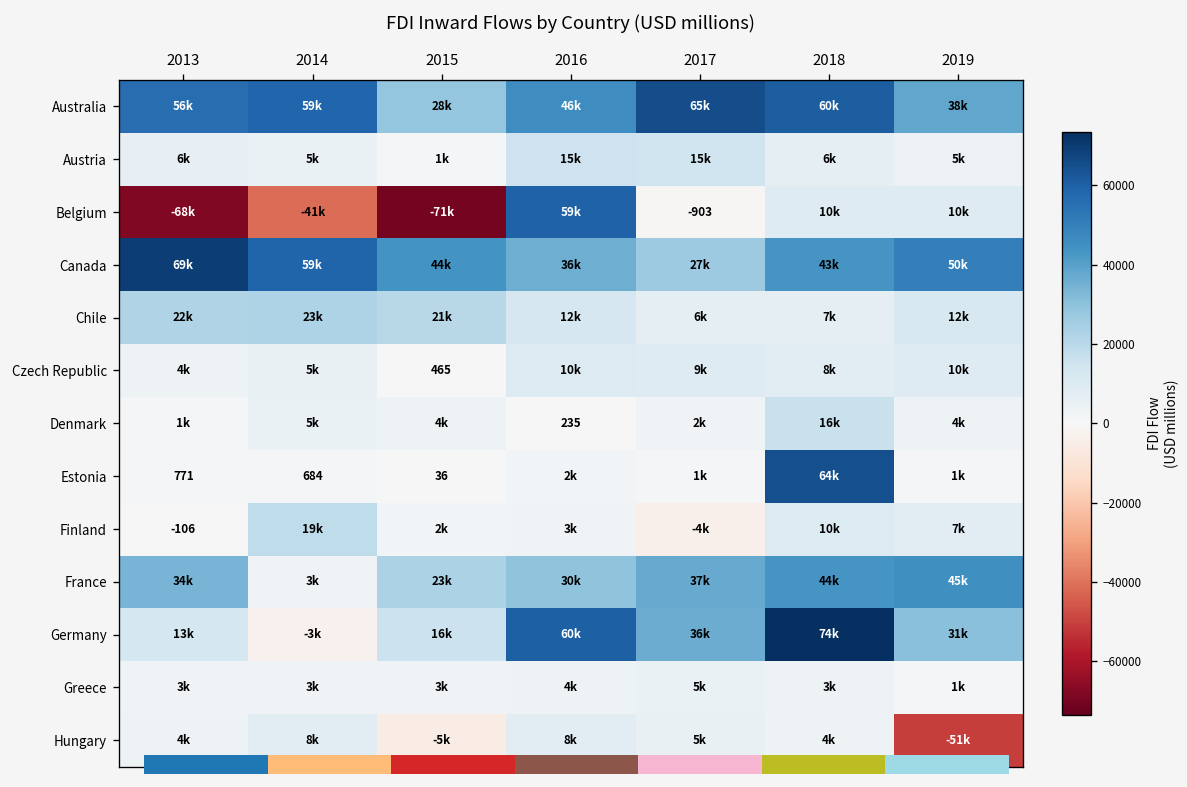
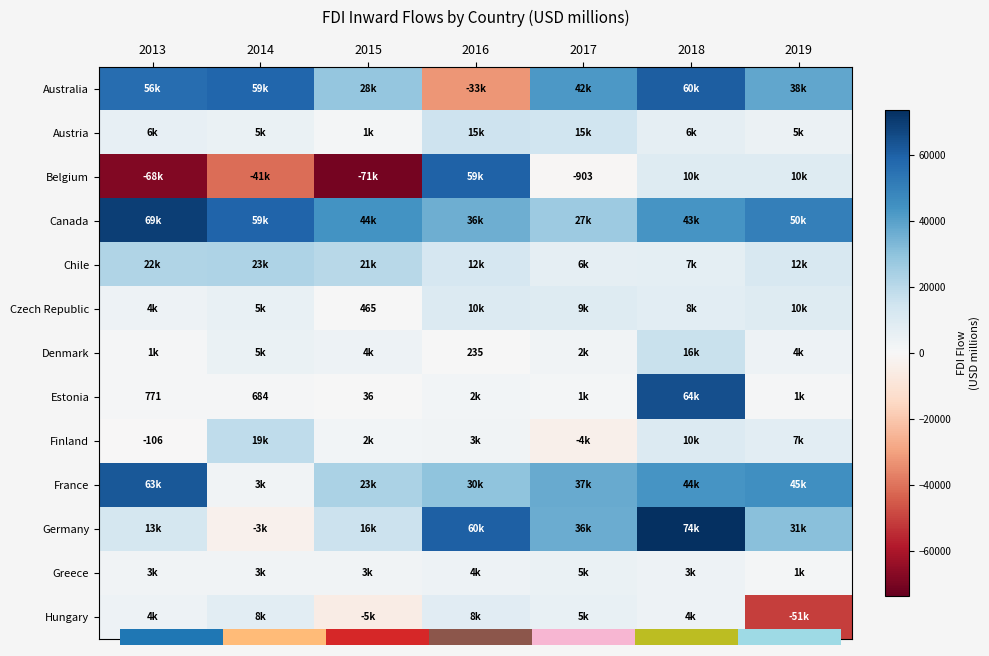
  {
    "FDI Inward Flows by Country (USD millions)": {
      "Australia": {
        "2013": "56k",
        "2014": "59k",
        "2015": "28k",
-       "2016": "46k",
-       "2017": "65k",
+       "2016": "-33k",
+       "2017": "42k",
        "2018": "60k",
        "2019": "38k"
      },
      "Austria": {
        "2013": "6k",
        "2014": "5k",
        "2015": "1k",
        "2016": "15k",
        "2017": "15k",
        "2018": "6k",
        "2019": "5k"
      },
      "Belgium": {
        "2013": "-68k",
        "2014": "-41k",
        "2015": "-71k",
        "2016": "59k",
        "2017": "-903",
        "2018": "10k",
        "2019": "10k"
      },
      "Canada": {
        "2013": "69k",
        "2014": "59k",
        "2015": "44k",
        "2016": "36k",
        "2017": "27k",
        "2018": "43k",
        "2019": "50k"
      },
      "Chile": {
        "2013": "22k",
        "2014": "23k",
        "2015": "21k",
        "2016": "12k",
        "2017": "6k",
        "2018": "7k",
        "2019": "12k"
      },
      "Czech Republic": {
        "2013": "4k",
        "2014": "5k",
        "2015": "465",
        "2016": "10k",
        "2017": "9k",
        "2018": "8k",
        "2019": "10k"
      },
      "Denmark": {
        "2013": "1k",
        "2014": "5k",
        "2015": "4k",
        "2016": "235",
        "2017": "2k",
        "2018": "16k",
        "2019": "4k"
      },
      "Estonia": {
        "2013": "771",
        "2014": "684",
        "2015": "36",
        "2016": "2k",
        "2017": "1k",
        "2018": "64k",
        "2019": "1k"
      },
      "Finland": {
        "2013": "-106",
        "2014": "19k",
        "2015": "2k",
        "2016": "3k",
        "2017": "-4k",
        "2018": "10k",
        "2019": "7k"
      },
      "France": {
-       "2013": "34k",
+       "2013": "63k",
        "2014": "3k",
        "2015": "23k",
        "2016": "30k",
        "2017": "37k",
        "2018": "44k",
        "2019": "45k"
      },
      "Germany": {
        "2013": "13k",
        "2014": "-3k",
        "2015": "16k",
        "2016": "60k",
        "2017": "36k",
        "2018": "74k",
        "2019": "31k"
      },
      "Greece": {
        "2013": "3k",
        "2014": "3k",
        "2015": "3k",
        "2016": "4k",
        "2017": "5k",
        "2018": "3k",
        "2019": "1k"
      },
      "Hungary": {
        "2013": "4k",
        "2014": "8k",
        "2015": "-5k",
        "2016": "8k",
        "2017": "5k",
        "2018": "4k",
        "2019": "-51k"
      }
    }
  }
